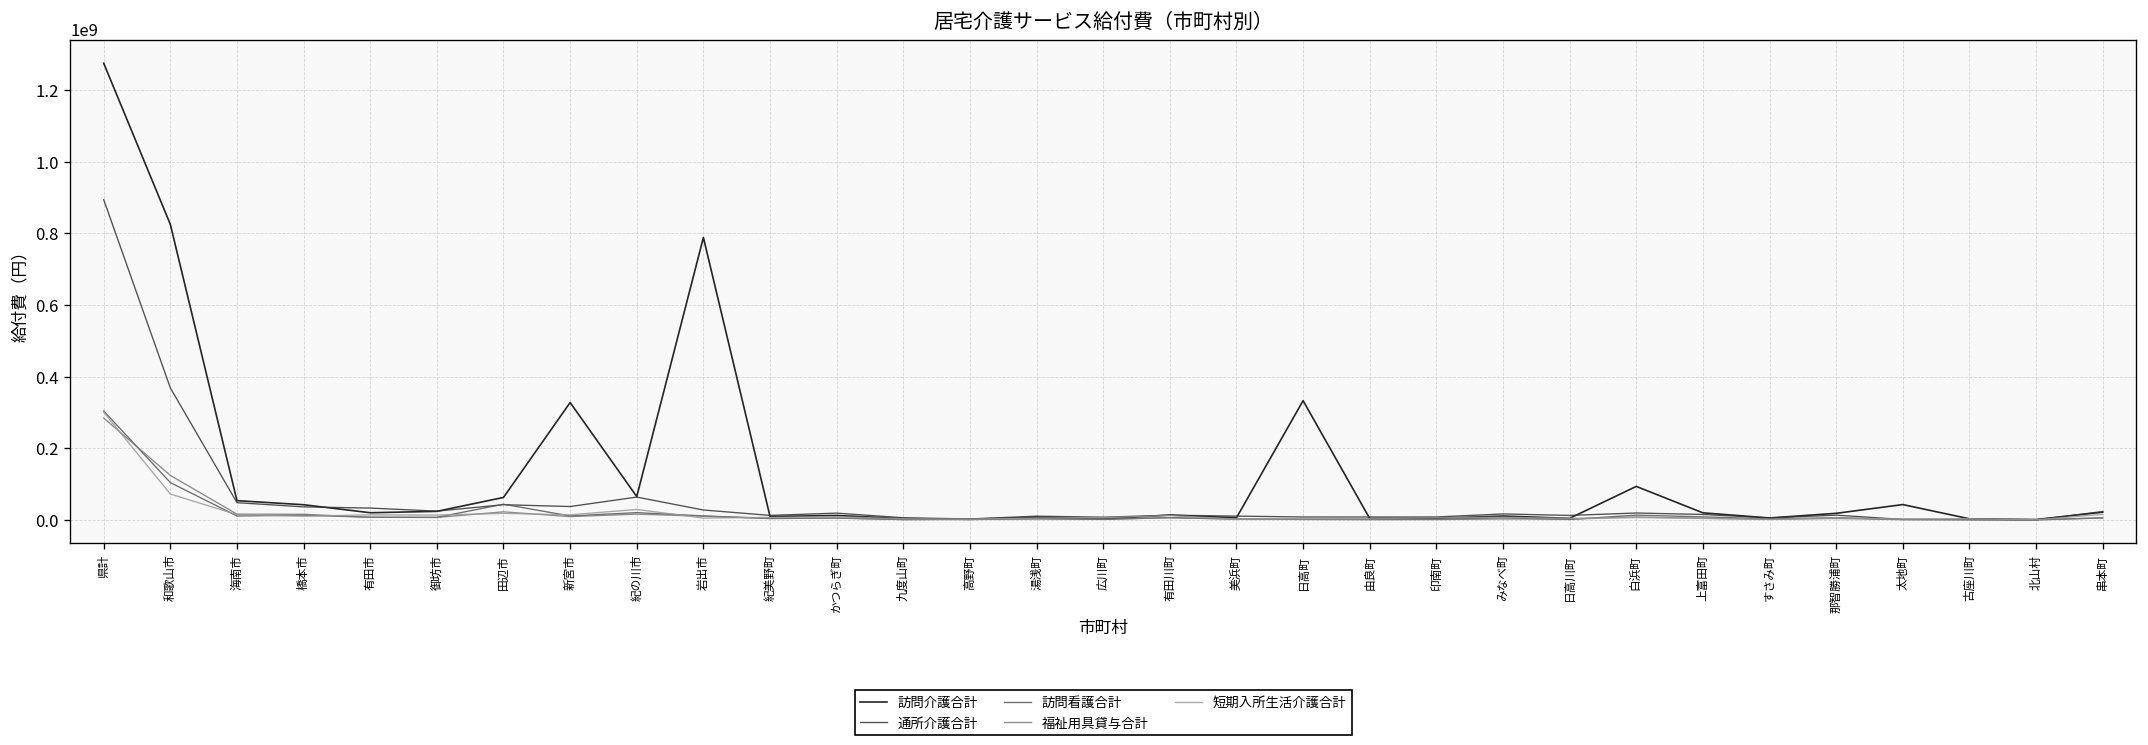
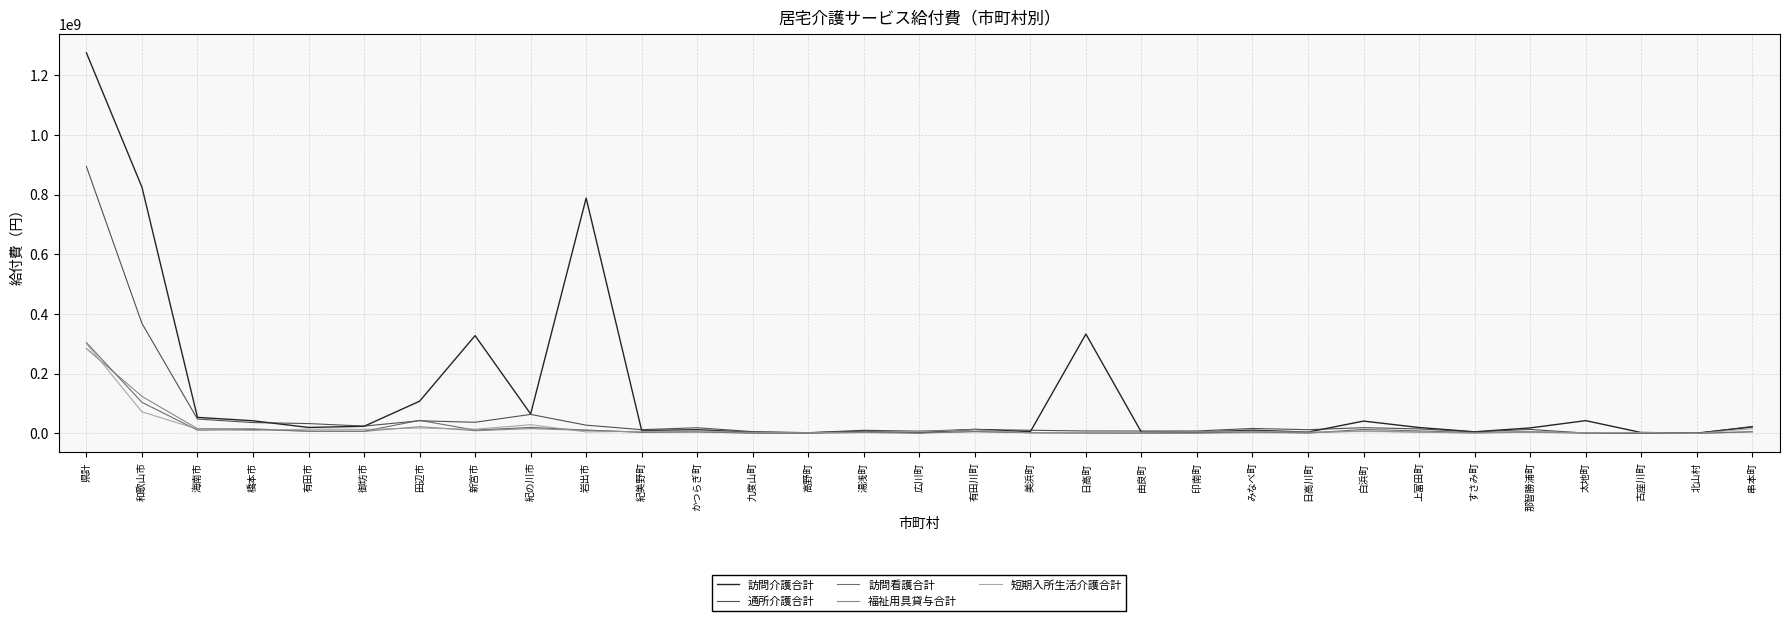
  {
    "訪問介護合計": {
      "県計": 1280000000,
      "和歌山市": 830000000,
-     "田辺市": 60000000,
+     "田辺市": 110000000,
      "新宮市": 330000000,
      "岩出市": 790000000,
      "日高町": 330000000,
-     "白浜町": 90000000,
+     "白浜町": 40000000,
      "太地町": 40000000
    }
  }
